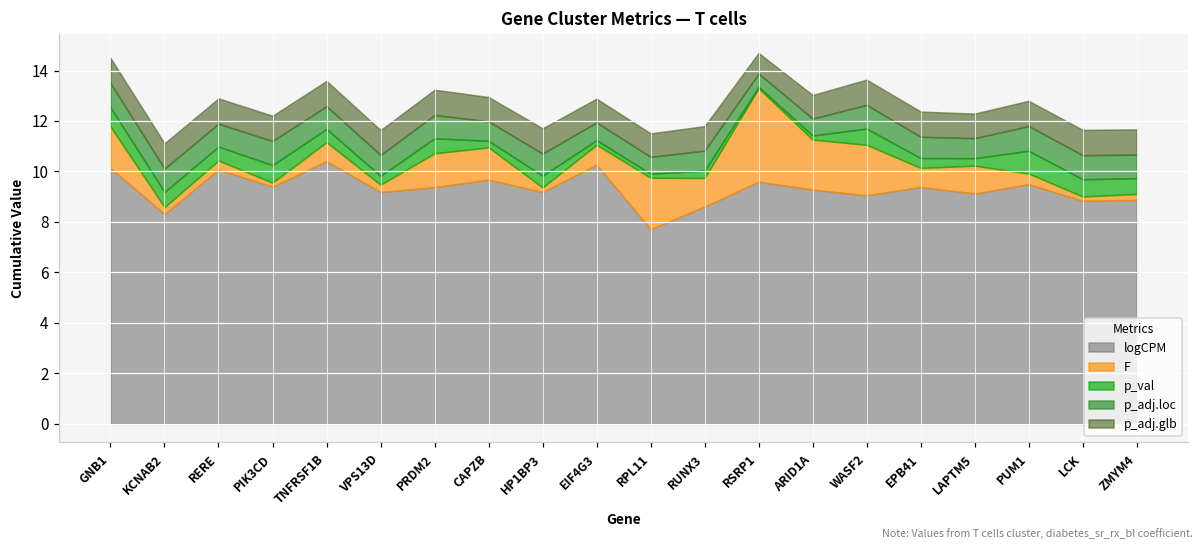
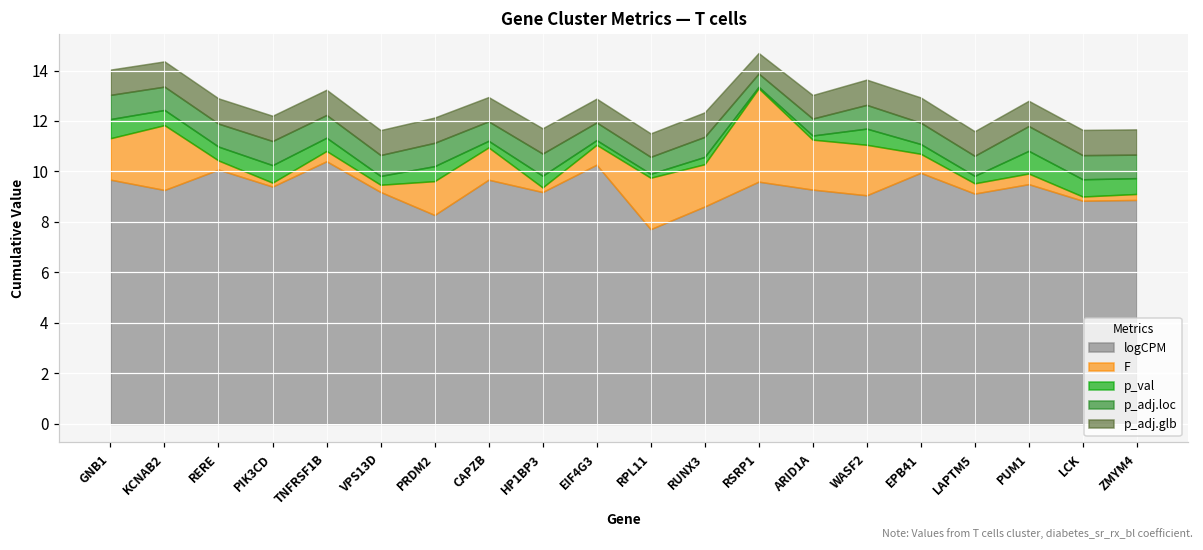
  {
    "logCPM": {
-     "GNB1": 10.1,
-     "KCNAB2": 8.3,
+     "GNB1": 9.7,
+     "KCNAB2": 9.3,
      "RERE": 10.1,
      "PIK3CD": 9.4,
      "TNFRSF1B": 10.4,
      "VPS13D": 9.2,
-     "PRDM2": 9.4,
+     "PRDM2": 8.3,
      "CAPZB": 9.7,
      "HP1BP3": 9.2,
      "EIF4G3": 10.3,
      "RPL11": 7.7,
      "RUNX3": 8.6,
      "RSRP1": 9.6,
      "ARID1A": 9.3,
      "WASF2": 9.1,
-     "EPB41": 9.4,
+     "EPB41": 9.9,
      "LAPTM5": 9.1,
      "PUM1": 9.5,
      "LCK": 8.8,
      "ZMYM4": 8.9
    },
    "F": {
      "GNB1": 1.6,
-     "KCNAB2": 0.3,
+     "KCNAB2": 2.6,
      "RERE": 0.4,
      "PIK3CD": 0.2,
-     "TNFRSF1B": 0.8,
+     "TNFRSF1B": 0.4,
      "VPS13D": 0.3,
      "PRDM2": 1.3,
      "CAPZB": 1.3,
      "HP1BP3": 0.2,
      "EIF4G3": 0.8,
      "RPL11": 2.0,
-     "RUNX3": 1.1,
+     "RUNX3": 1.7,
      "ARID1A": 2.0,
      "WASF2": 2.0,
      "EPB41": 0.8,
-     "LAPTM5": 1.1,
+     "LAPTM5": 0.4,
      "PUM1": 0.4,
      "LCK": 0.2,
      "ZMYM4": 0.2
    }
  }
